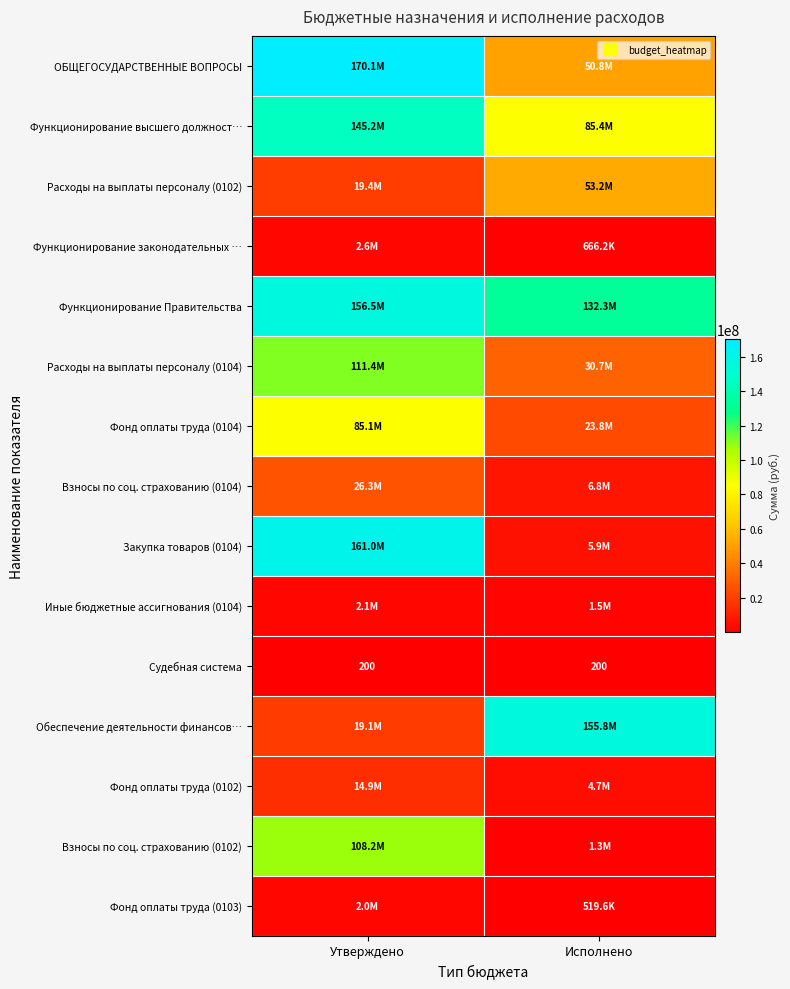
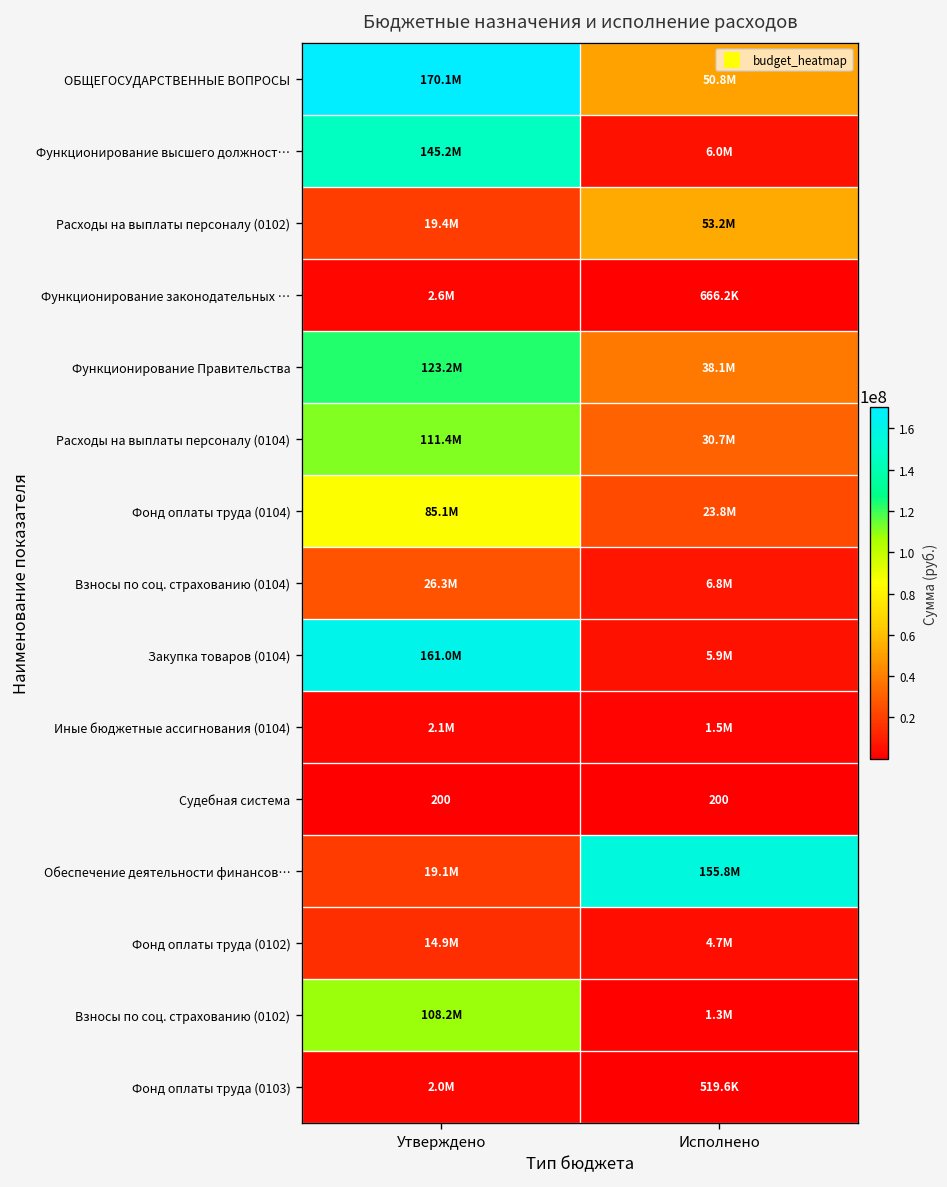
  {
    "ОБЩЕГОСУДАРСТВЕННЫЕ ВОПРОСЫ": {
      "Утверждено": "170.1M",
      "Исполнено": "50.8M"
    },
    "Функционирование высшего должност…": {
      "Утверждено": "145.2M",
-     "Исполнено": "85.4M"
+     "Исполнено": "6.0M"
    },
    "Расходы на выплаты персоналу (0102)": {
      "Утверждено": "19.4M",
      "Исполнено": "53.2M"
    },
    "Функционирование законодательных …": {
      "Утверждено": "2.6M",
      "Исполнено": "666.2K"
    },
    "Функционирование Правительства": {
-     "Утверждено": "156.5M",
-     "Исполнено": "132.3M"
+     "Утверждено": "123.2M",
+     "Исполнено": "38.1M"
    },
    "Расходы на выплаты персоналу (0104)": {
      "Утверждено": "111.4M",
      "Исполнено": "30.7M"
    },
    "Фонд оплаты труда (0104)": {
      "Утверждено": "85.1M",
      "Исполнено": "23.8M"
    },
    "Взносы по соц. страхованию (0104)": {
      "Утверждено": "26.3M",
      "Исполнено": "6.8M"
    },
    "Закупка товаров (0104)": {
      "Утверждено": "161.0M",
      "Исполнено": "5.9M"
    },
    "Иные бюджетные ассигнования (0104)": {
      "Утверждено": "2.1M",
      "Исполнено": "1.5M"
    },
    "Судебная система": {
      "Утверждено": "200",
      "Исполнено": "200"
    },
    "Обеспечение деятельности финансов…": {
      "Утверждено": "19.1M",
      "Исполнено": "155.8M"
    },
    "Фонд оплаты труда (0102)": {
      "Утверждено": "14.9M",
      "Исполнено": "4.7M"
    },
    "Взносы по соц. страхованию (0102)": {
      "Утверждено": "108.2M",
      "Исполнено": "1.3M"
    },
    "Фонд оплаты труда (0103)": {
      "Утверждено": "2.0M",
      "Исполнено": "519.6K"
    }
  }
